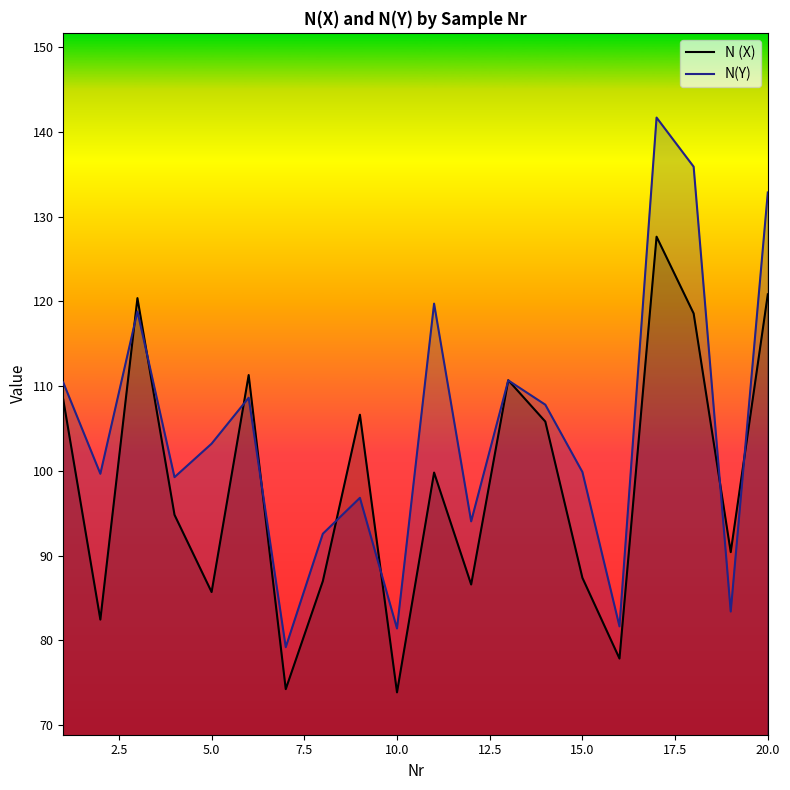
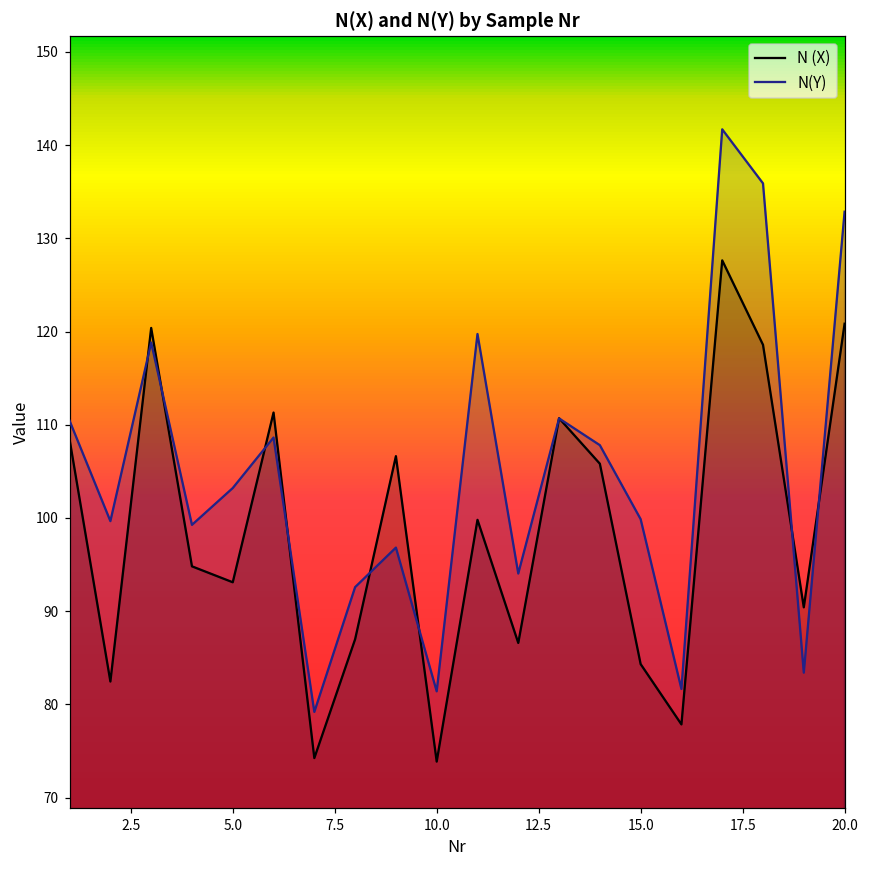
  {
    "N (X)": {
-     "5.0": 86,
+     "5.0": 93,
      "10.0": 74,
-     "15.0": 87,
+     "15.0": 84,
      "20.0": 121
    },
    "N(Y)": {
      "5.0": 103,
      "10.0": 81,
      "15.0": 100,
      "20.0": 133
    }
  }
